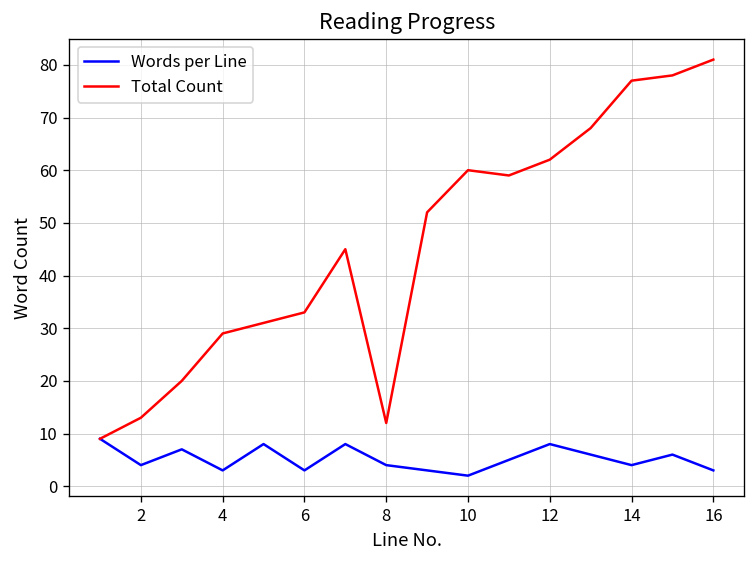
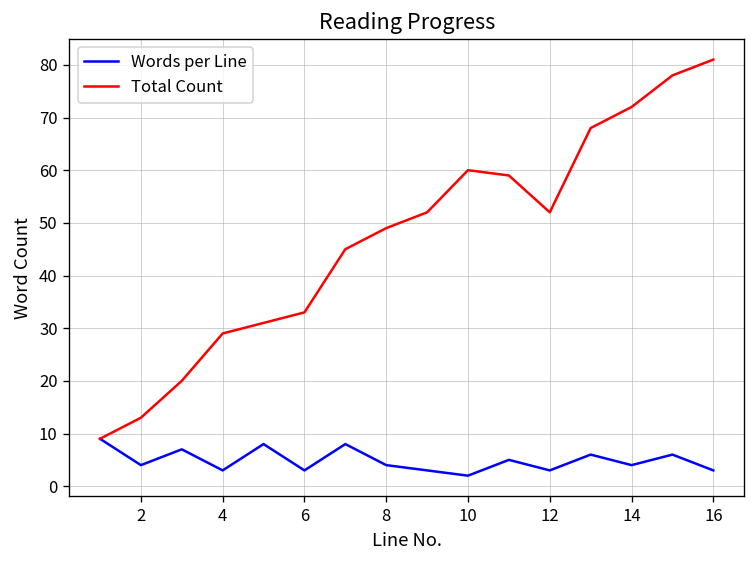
  {
    "Words per Line": {
      "2": 4,
      "4": 3,
      "6": 3,
      "8": 4,
      "10": 2,
-     "12": 8,
+     "12": 3,
      "14": 4,
      "16": 3
    },
    "Total Count": {
      "2": 13,
      "4": 29,
      "6": 33,
-     "8": 12,
+     "8": 49,
      "10": 60,
-     "12": 62,
-     "14": 77,
+     "12": 52,
+     "14": 72,
      "16": 81
    }
  }
